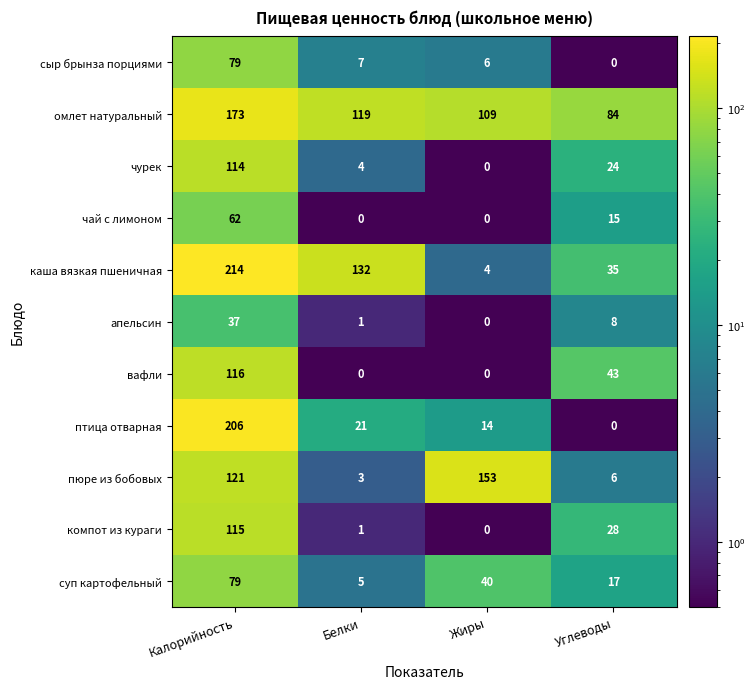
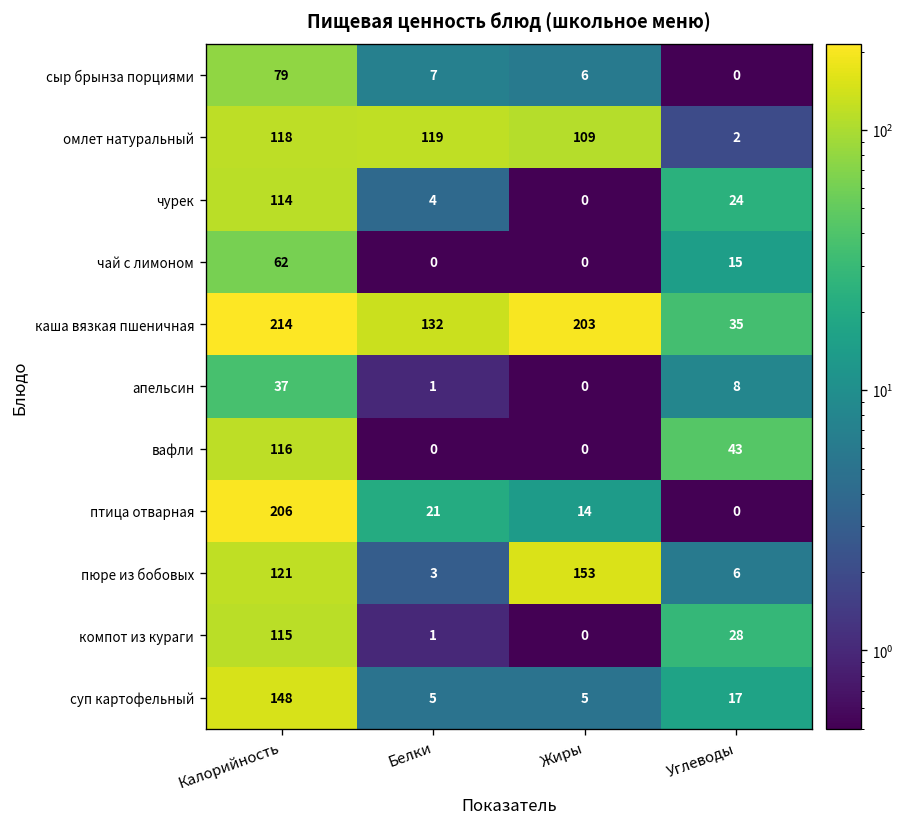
  {
    "сыр брынза порциями": {
      "Калорийность": 79,
      "Белки": 7,
      "Жиры": 6,
      "Углеводы": 0
    },
    "омлет натуральный": {
-     "Калорийность": 173,
+     "Калорийность": 118,
      "Белки": 119,
      "Жиры": 109,
-     "Углеводы": 84
+     "Углеводы": 2
    },
    "чурек": {
      "Калорийность": 114,
      "Белки": 4,
      "Жиры": 0,
      "Углеводы": 24
    },
    "чай с лимоном": {
      "Калорийность": 62,
      "Белки": 0,
      "Жиры": 0,
      "Углеводы": 15
    },
    "каша вязкая пшеничная": {
      "Калорийность": 214,
      "Белки": 132,
-     "Жиры": 4,
+     "Жиры": 203,
      "Углеводы": 35
    },
    "апельсин": {
      "Калорийность": 37,
      "Белки": 1,
      "Жиры": 0,
      "Углеводы": 8
    },
    "вафли": {
      "Калорийность": 116,
      "Белки": 0,
      "Жиры": 0,
      "Углеводы": 43
    },
    "птица отварная": {
      "Калорийность": 206,
      "Белки": 21,
      "Жиры": 14,
      "Углеводы": 0
    },
    "пюре из бобовых": {
      "Калорийность": 121,
      "Белки": 3,
      "Жиры": 153,
      "Углеводы": 6
    },
    "компот из кураги": {
      "Калорийность": 115,
      "Белки": 1,
      "Жиры": 0,
      "Углеводы": 28
    },
    "суп картофельный": {
-     "Калорийность": 79,
+     "Калорийность": 148,
      "Белки": 5,
-     "Жиры": 40,
+     "Жиры": 5,
      "Углеводы": 17
    }
  }
